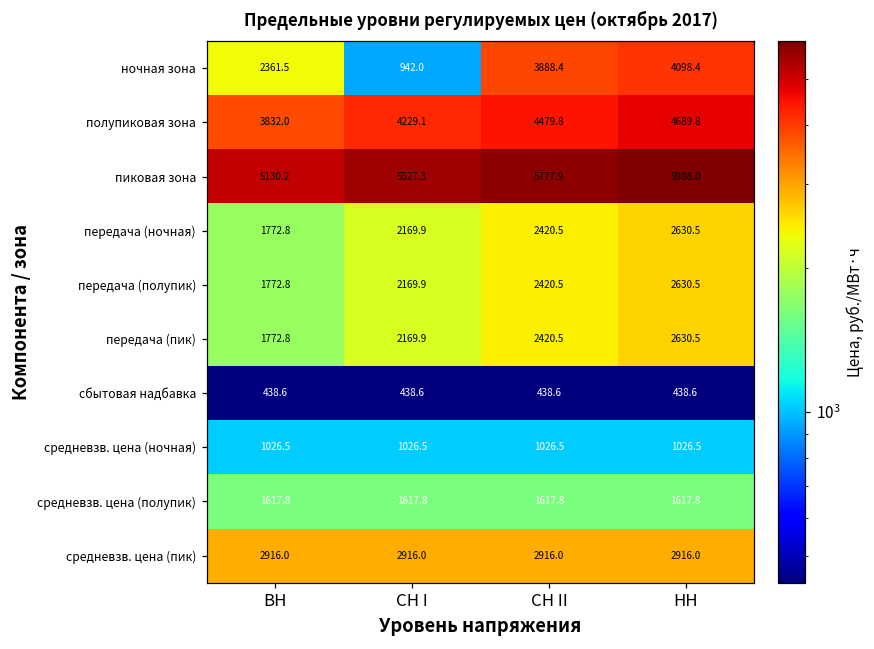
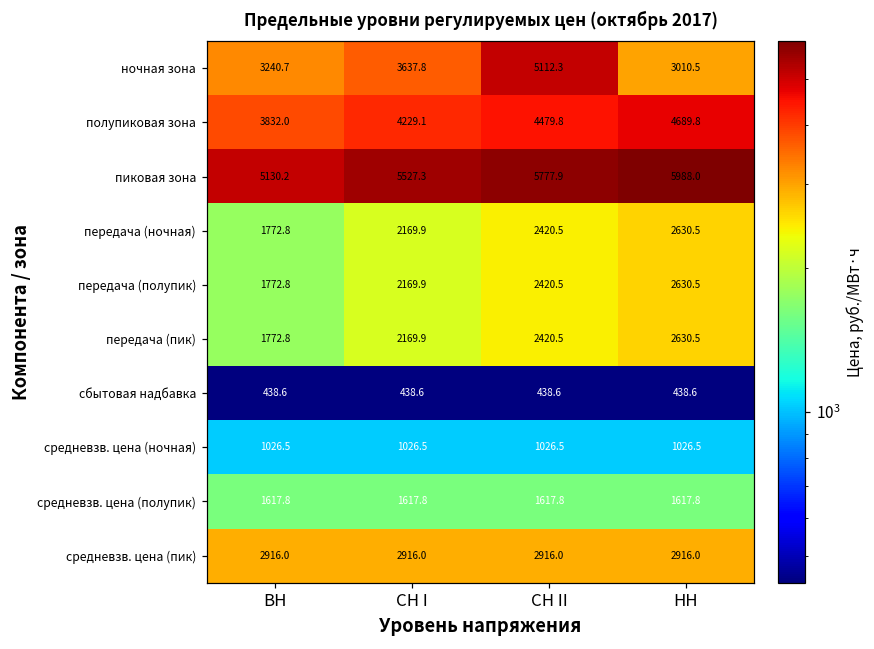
  {
    "ночная зона": {
-     "ВН": 2361.5,
-     "СН I": 942.0,
-     "СН II": 3888.4,
-     "НН": 4098.4
+     "ВН": 3240.7,
+     "СН I": 3637.8,
+     "СН II": 5112.3,
+     "НН": 3010.5
    },
    "полупиковая зона": {
      "ВН": 3832.0,
      "СН I": 4229.1,
      "СН II": 4479.8,
      "НН": 4689.8
    },
    "пиковая зона": {
      "ВН": 5130.2,
      "СН I": 5527.3,
      "СН II": 5777.9,
      "НН": 5988.0
    },
    "передача (ночная)": {
      "ВН": 1772.8,
      "СН I": 2169.9,
      "СН II": 2420.5,
      "НН": 2630.5
    },
    "передача (полупик)": {
      "ВН": 1772.8,
      "СН I": 2169.9,
      "СН II": 2420.5,
      "НН": 2630.5
    },
    "передача (пик)": {
      "ВН": 1772.8,
      "СН I": 2169.9,
      "СН II": 2420.5,
      "НН": 2630.5
    },
    "сбытовая надбавка": {
      "ВН": 438.6,
      "СН I": 438.6,
      "СН II": 438.6,
      "НН": 438.6
    },
    "средневзв. цена (ночная)": {
      "ВН": 1026.5,
      "СН I": 1026.5,
      "СН II": 1026.5,
      "НН": 1026.5
    },
    "средневзв. цена (полупик)": {
      "ВН": 1617.8,
      "СН I": 1617.8,
      "СН II": 1617.8,
      "НН": 1617.8
    },
    "средневзв. цена (пик)": {
      "ВН": 2916.0,
      "СН I": 2916.0,
      "СН II": 2916.0,
      "НН": 2916.0
    }
  }
